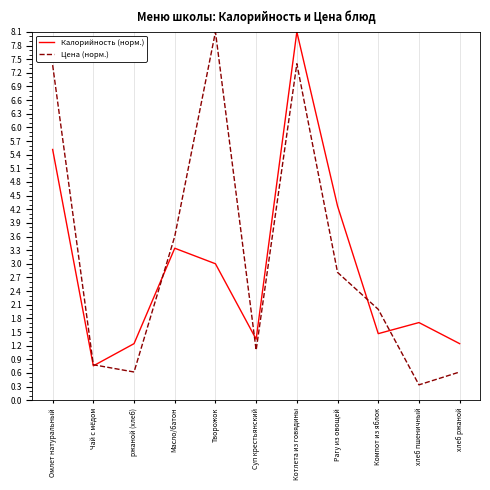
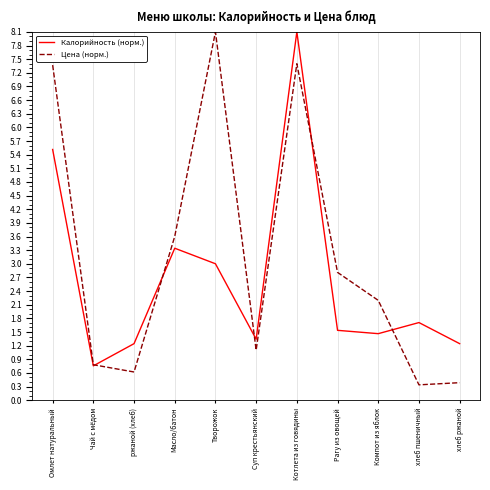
  {
    "Калорийность (норм.)": {
      "Омлет натуральный": 5.5,
      "ржаной (хлеб)": 1.2,
      "Масло/батон": 3.3,
      "Творожок": 3.0,
      "Суп крестьянский": 1.3,
      "Котлета из говядины": 8.1,
-     "Рагу из овощей": 4.3,
+     "Рагу из овощей": 1.5,
      "Компот из яблок": 1.5,
      "хлеб пшеничный": 1.7,
      "хлеб ржаной": 1.2
    },
    "Цена (норм.)": {
      "Омлет натуральный": 7.4,
      "ржаной (хлеб)": 0.6,
      "Масло/батон": 3.6,
      "Творожок": 8.1,
      "Суп крестьянский": 1.1,
      "Котлета из говядины": 7.4,
      "Рагу из овощей": 2.8,
-     "Компот из яблок": 2.0,
+     "Компот из яблок": 2.2,
      "хлеб пшеничный": 0.3,
-     "хлеб ржаной": 0.6
+     "хлеб ржаной": 0.4
    }
  }
